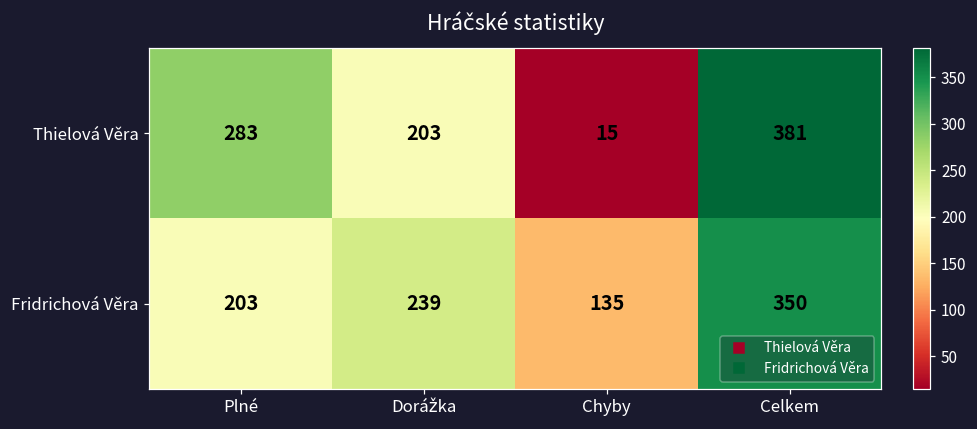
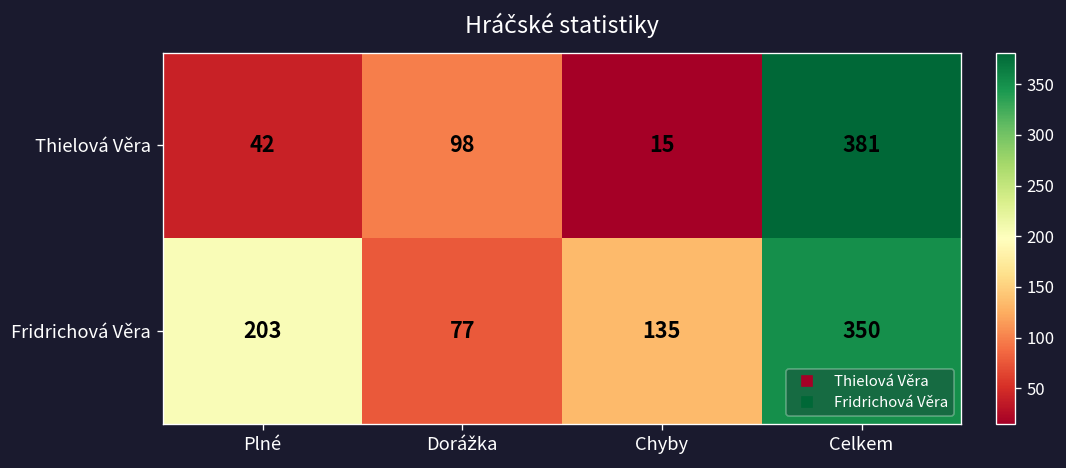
  {
    "Thielová Věra": {
-     "Plné": 283,
-     "Dorážka": 203,
+     "Plné": 42,
+     "Dorážka": 98,
      "Chyby": 15,
      "Celkem": 381
    },
    "Fridrichová Věra": {
      "Plné": 203,
-     "Dorážka": 239,
+     "Dorážka": 77,
      "Chyby": 135,
      "Celkem": 350
    }
  }
